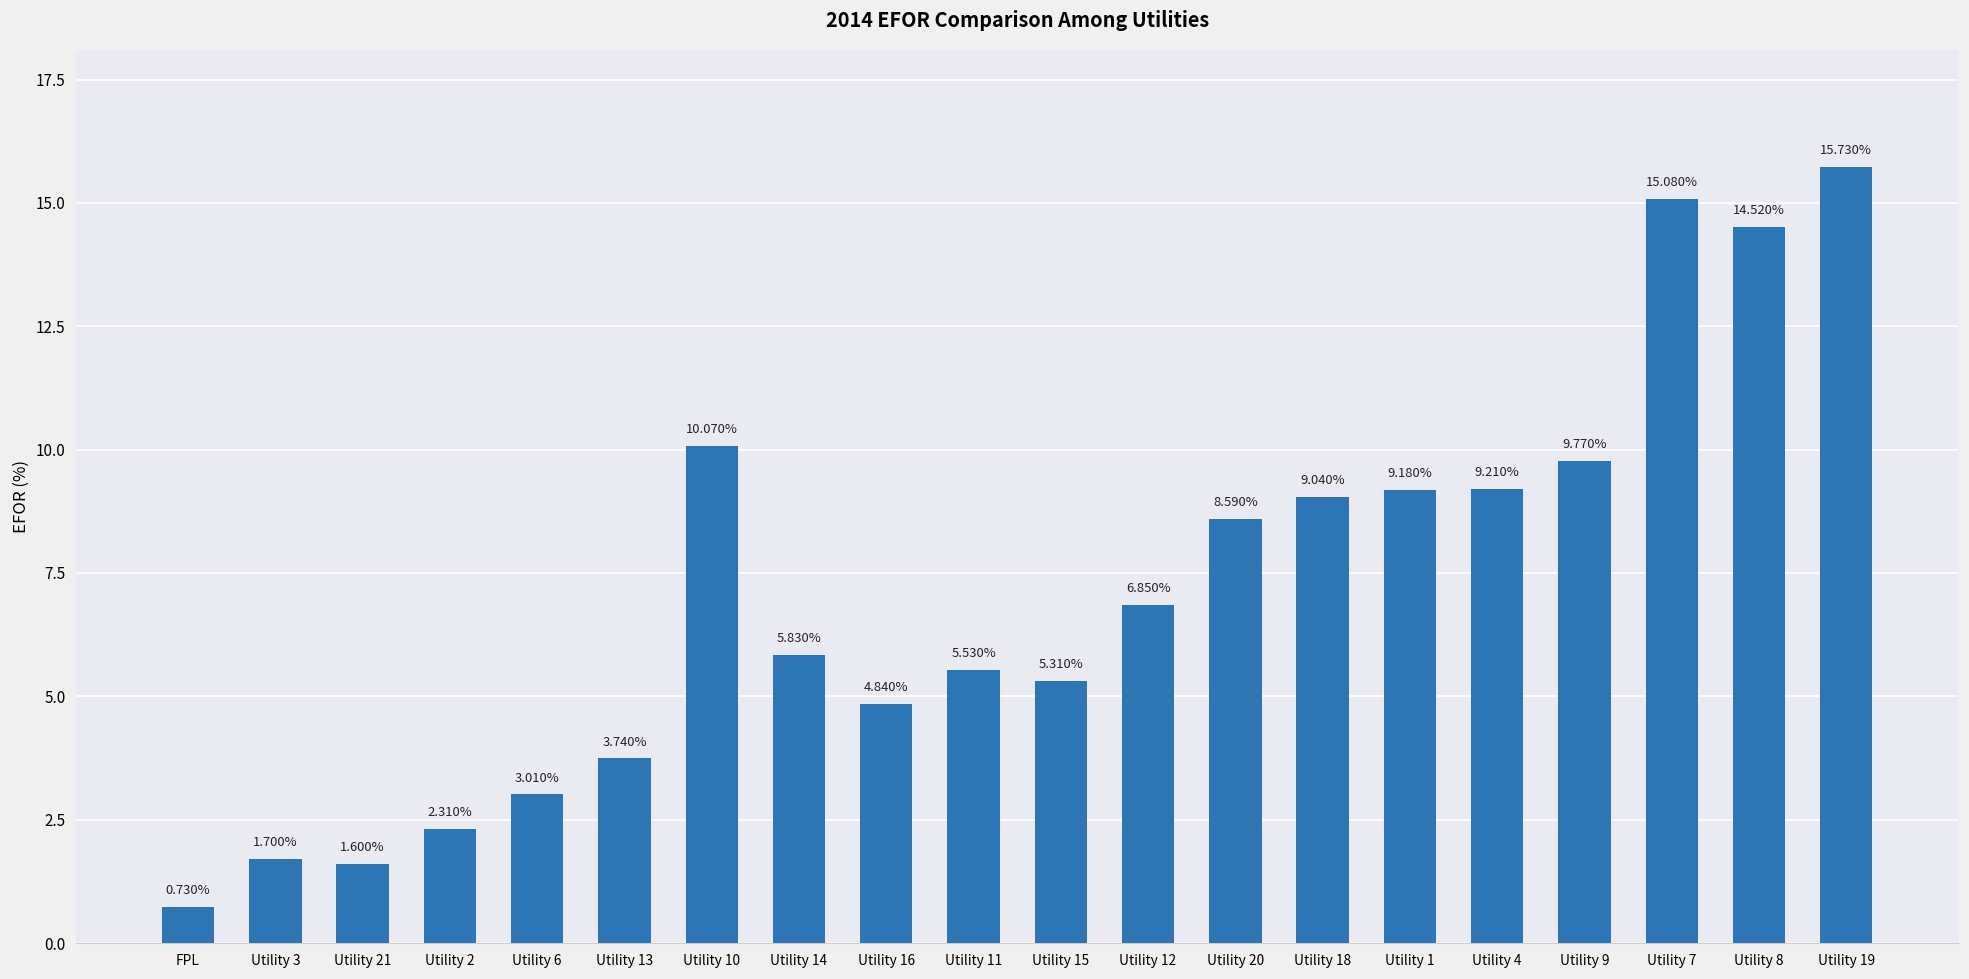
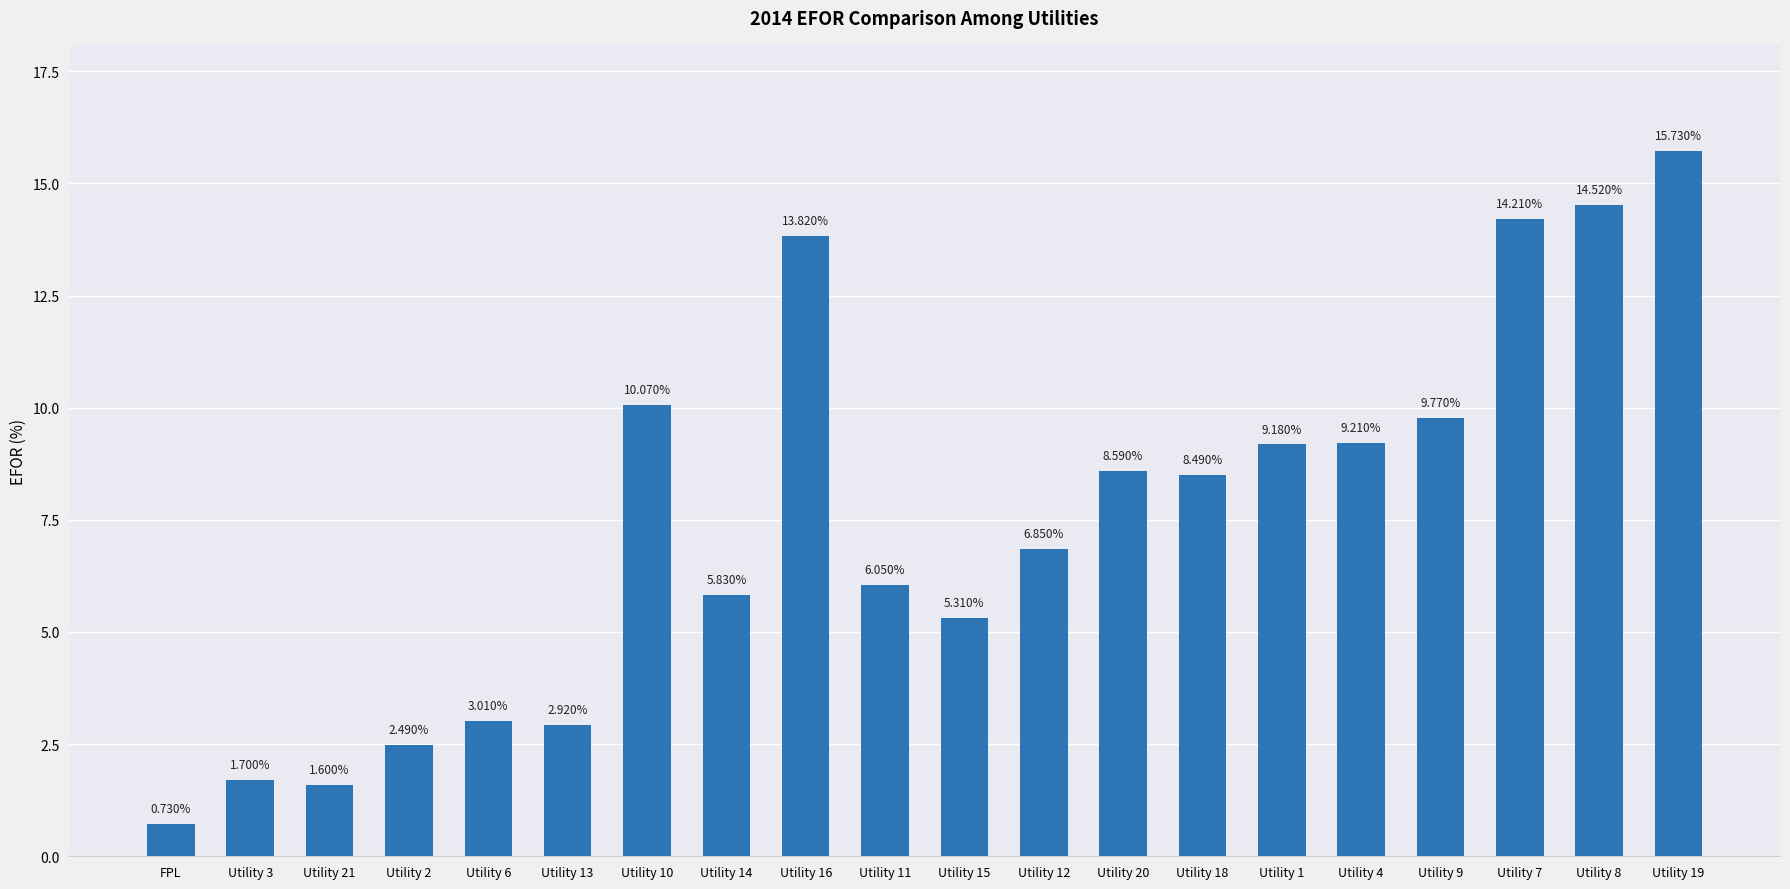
  {
    "FPL": "0.730%",
    "Utility 3": "1.700%",
    "Utility 21": "1.600%",
-   "Utility 2": "2.310%",
+   "Utility 2": "2.490%",
    "Utility 6": "3.010%",
-   "Utility 13": "3.740%",
+   "Utility 13": "2.920%",
    "Utility 10": "10.070%",
    "Utility 14": "5.830%",
-   "Utility 16": "4.840%",
-   "Utility 11": "5.530%",
+   "Utility 16": "13.820%",
+   "Utility 11": "6.050%",
    "Utility 15": "5.310%",
    "Utility 12": "6.850%",
    "Utility 20": "8.590%",
-   "Utility 18": "9.040%",
+   "Utility 18": "8.490%",
    "Utility 1": "9.180%",
    "Utility 4": "9.210%",
    "Utility 9": "9.770%",
-   "Utility 7": "15.080%",
+   "Utility 7": "14.210%",
    "Utility 8": "14.520%",
    "Utility 19": "15.730%"
  }
